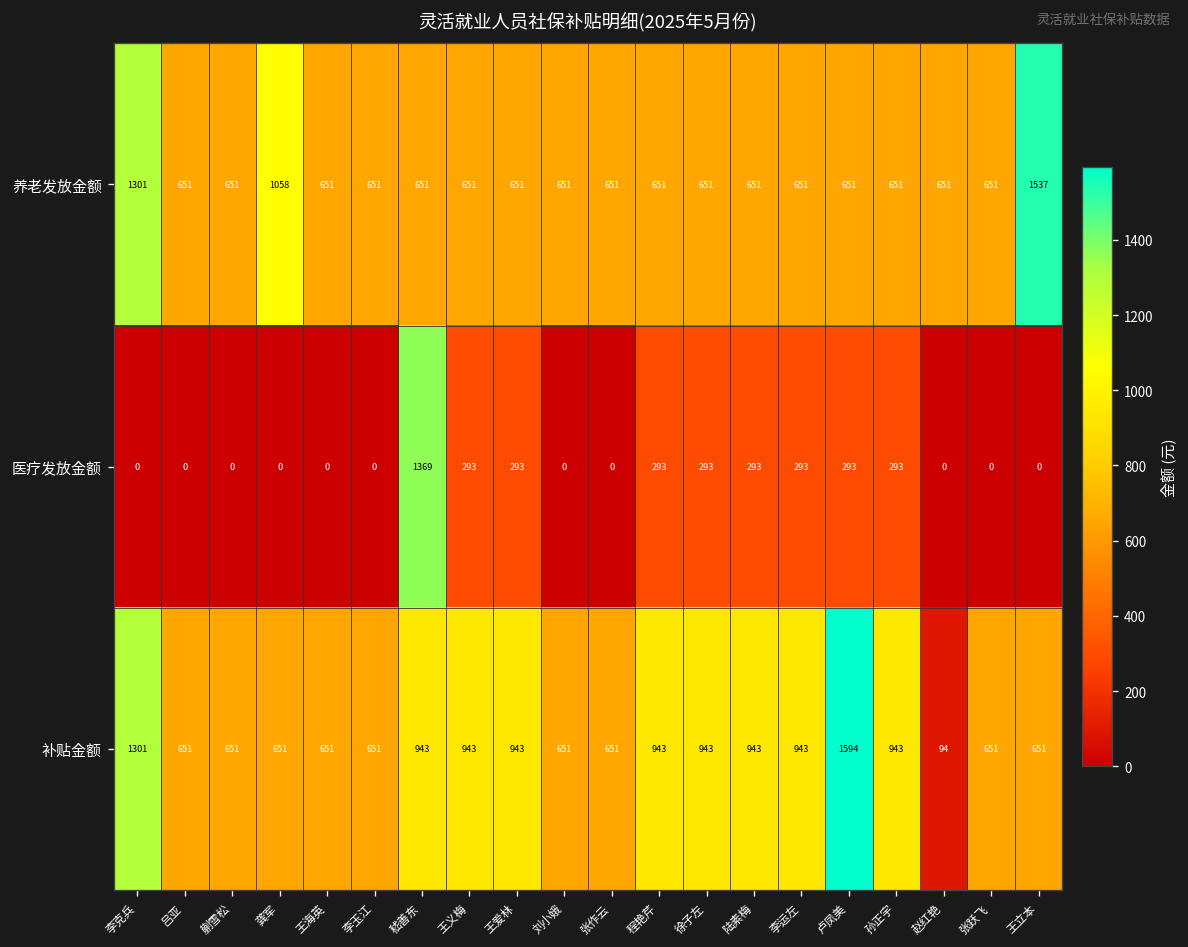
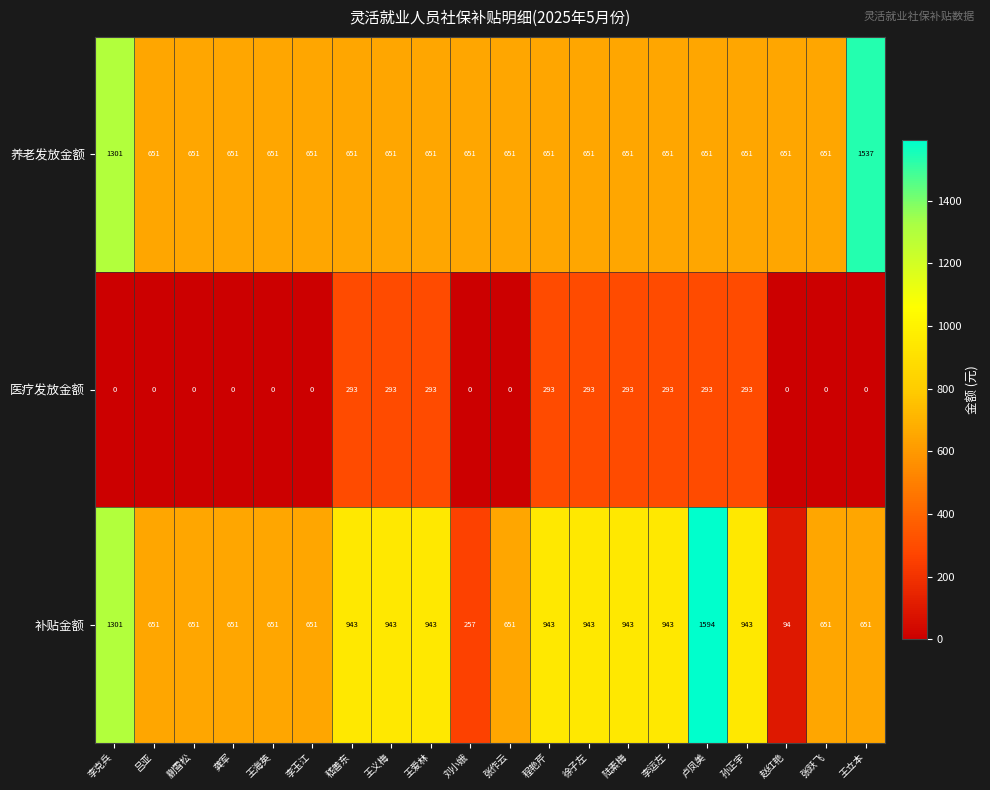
  {
    "养老发放金额": {
      "李克兵": 1301,
      "吕亚": 651,
      "蒯雪松": 651,
-     "龚军": 1058,
+     "龚军": 651,
      "王海英": 651,
      "李玉江": 651,
      "嵇善东": 651,
      "王义梅": 651,
      "王爱林": 651,
      "刘小娥": 651,
      "张作云": 651,
      "程艳芹": 651,
      "徐子左": 651,
      "陆素梅": 651,
      "李运左": 651,
      "卢凤美": 651,
      "孙正宇": 651,
      "赵红艳": 651,
      "张跃飞": 651,
      "王立本": 1537
    },
    "医疗发放金额": {
      "李克兵": 0,
      "吕亚": 0,
      "蒯雪松": 0,
      "龚军": 0,
      "王海英": 0,
      "李玉江": 0,
-     "嵇善东": 1369,
+     "嵇善东": 293,
      "王义梅": 293,
      "王爱林": 293,
      "刘小娥": 0,
      "张作云": 0,
      "程艳芹": 293,
      "徐子左": 293,
      "陆素梅": 293,
      "李运左": 293,
      "卢凤美": 293,
      "孙正宇": 293,
      "赵红艳": 0,
      "张跃飞": 0,
      "王立本": 0
    },
    "补贴金额": {
      "李克兵": 1301,
      "吕亚": 651,
      "蒯雪松": 651,
      "龚军": 651,
      "王海英": 651,
      "李玉江": 651,
      "嵇善东": 943,
      "王义梅": 943,
      "王爱林": 943,
-     "刘小娥": 651,
+     "刘小娥": 257,
      "张作云": 651,
      "程艳芹": 943,
      "徐子左": 943,
      "陆素梅": 943,
      "李运左": 943,
      "卢凤美": 1594,
      "孙正宇": 943,
      "赵红艳": 94,
      "张跃飞": 651,
      "王立本": 651
    }
  }
